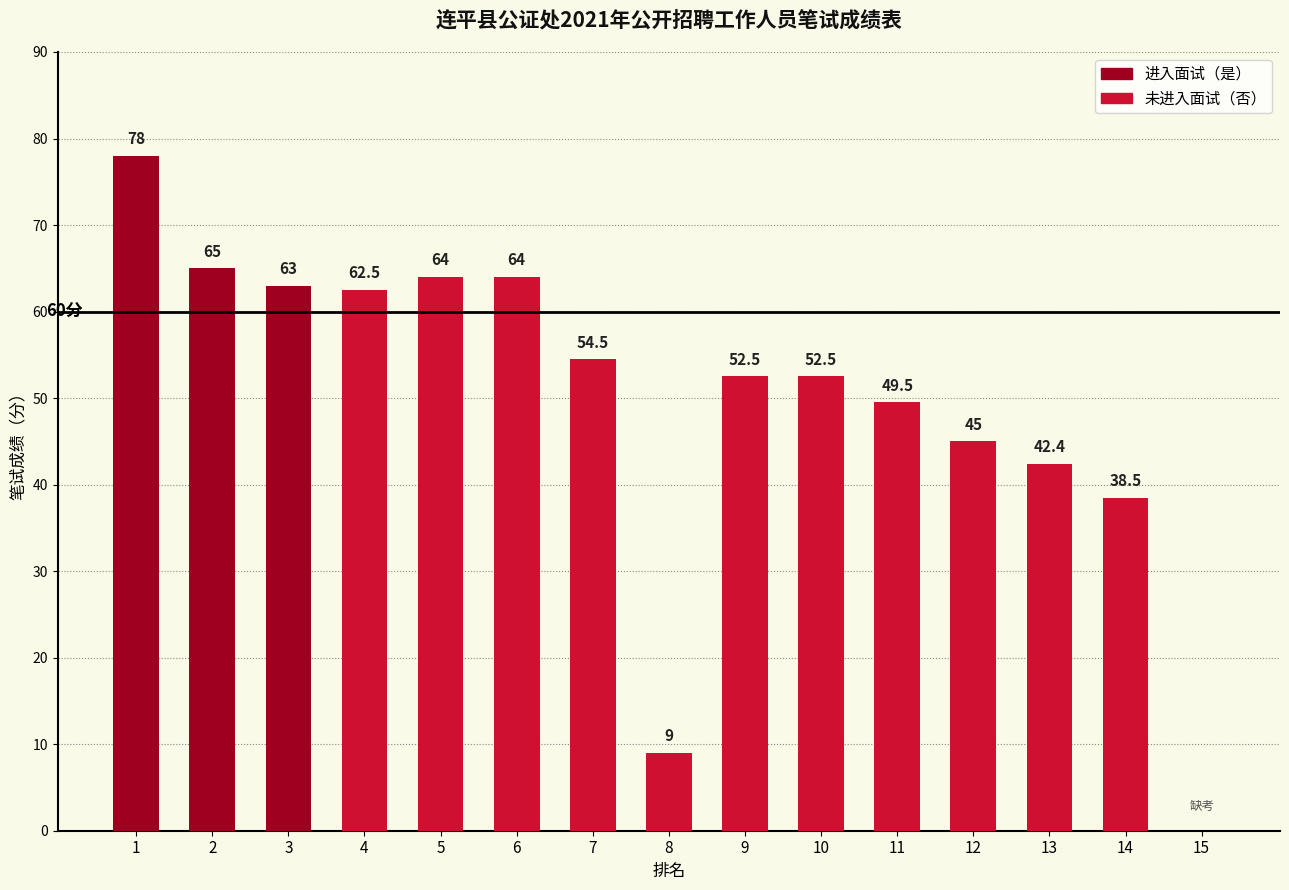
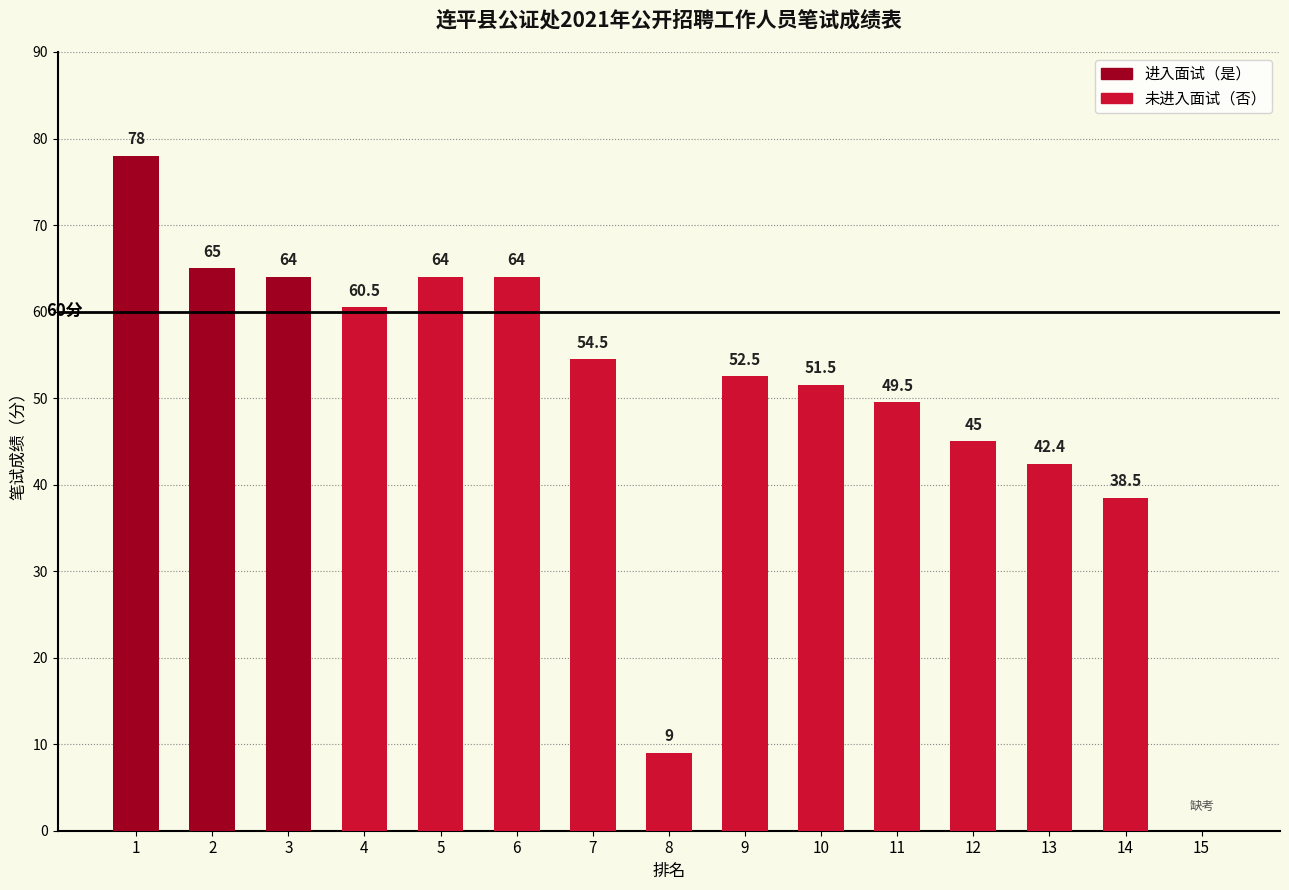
  {
    "1": 78,
    "2": 65,
-   "3": 63,
-   "4": 62.5,
+   "3": 64,
+   "4": 60.5,
    "5": 64,
    "6": 64,
    "7": 54.5,
    "8": 9,
    "9": 52.5,
-   "10": 52.5,
+   "10": 51.5,
    "11": 49.5,
    "12": 45,
    "13": 42.4,
    "14": 38.5
  }
